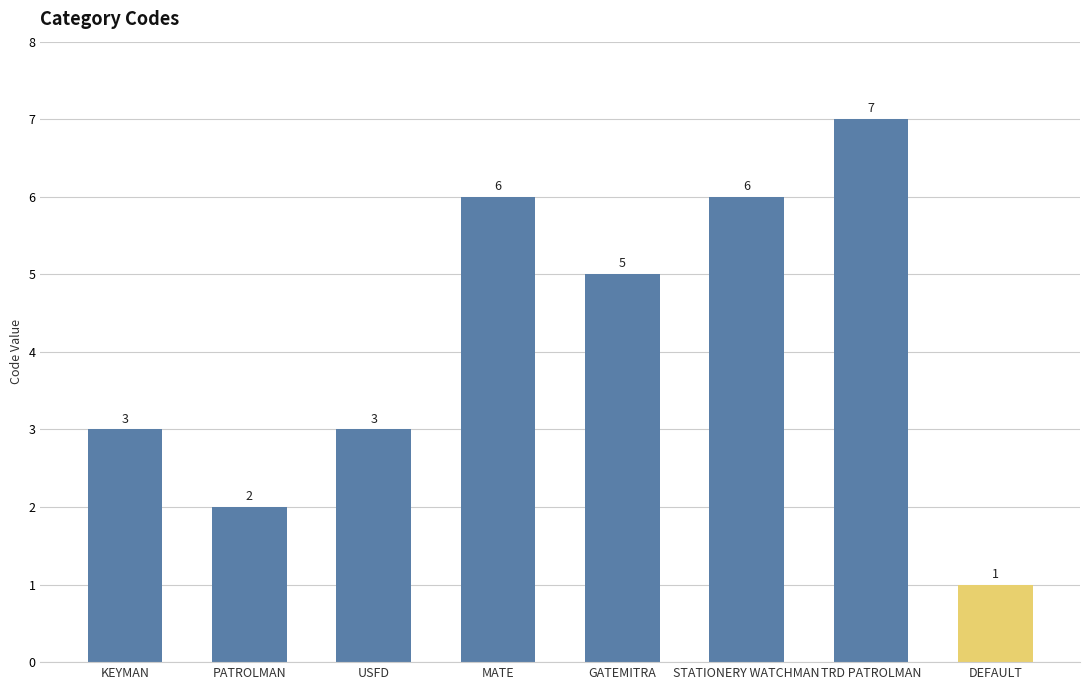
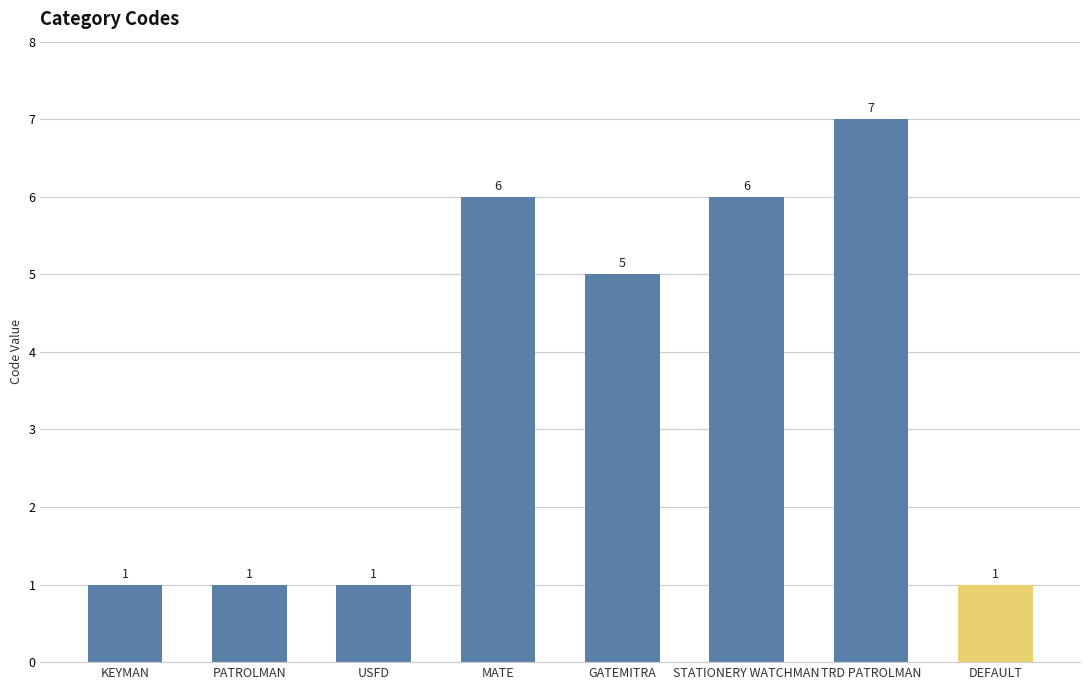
  {
-   "KEYMAN": 3,
-   "PATROLMAN": 2,
-   "USFD": 3,
+   "KEYMAN": 1,
+   "PATROLMAN": 1,
+   "USFD": 1,
    "MATE": 6,
    "GATEMITRA": 5,
    "STATIONERY WATCHMAN": 6,
    "TRD PATROLMAN": 7,
    "DEFAULT": 1
  }
